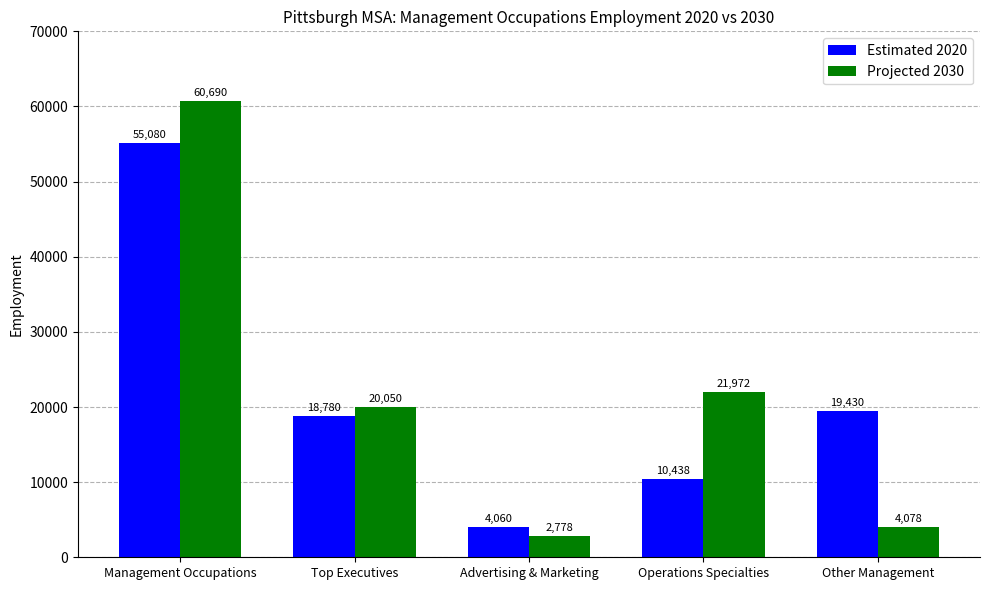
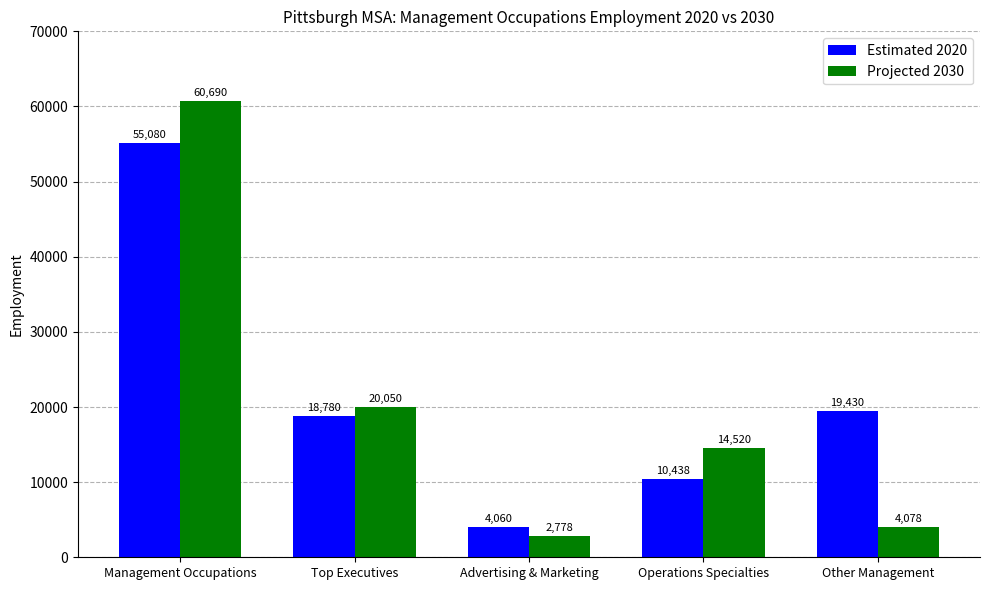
  {
    "Estimated 2020": {
      "Management Occupations": "55,080",
      "Top Executives": "18,780",
      "Advertising & Marketing": "4,060",
      "Operations Specialties": "10,438",
      "Other Management": "19,430"
    },
    "Projected 2030": {
      "Management Occupations": "60,690",
      "Top Executives": "20,050",
      "Advertising & Marketing": "2,778",
-     "Operations Specialties": "21,972",
+     "Operations Specialties": "14,520",
      "Other Management": "4,078"
    }
  }
